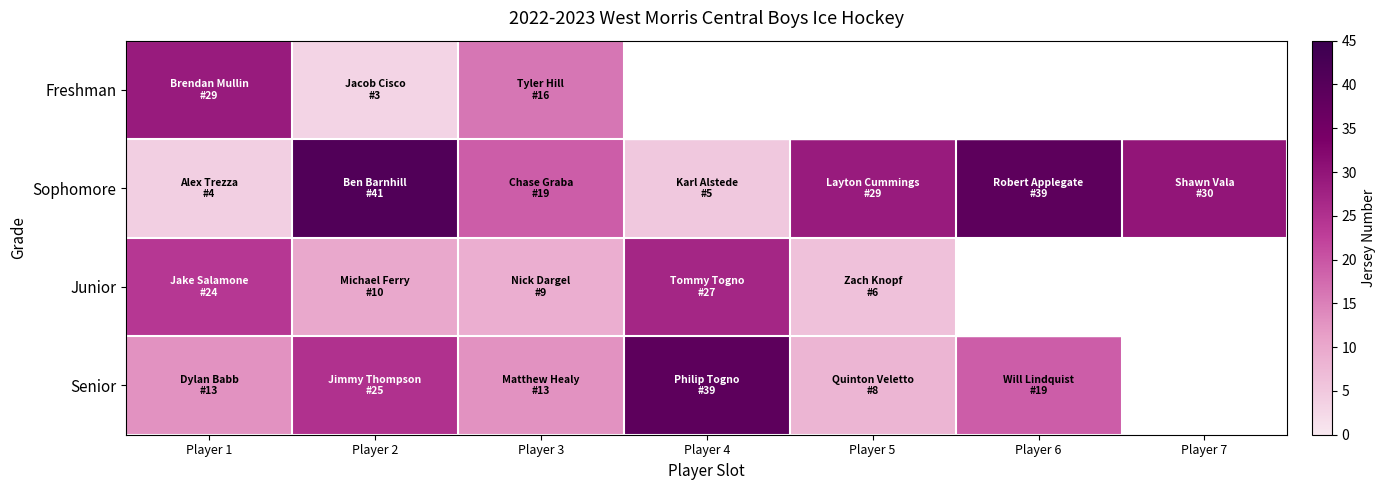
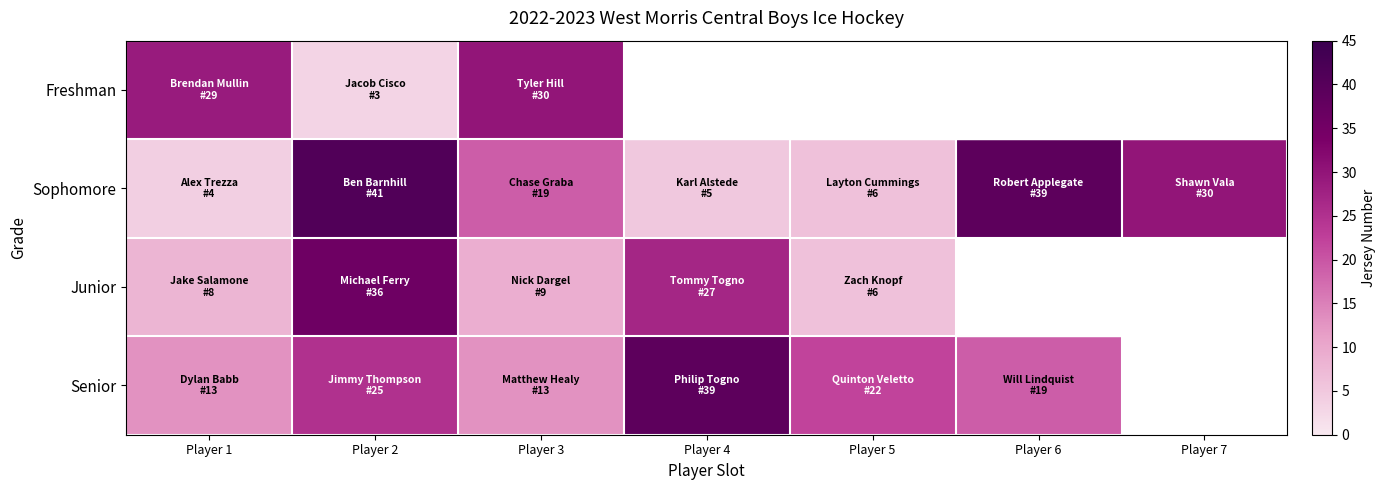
  {
    "Freshman": {
      "Player 1": 29,
      "Player 2": 3,
-     "Player 3": 16
+     "Player 3": 30
    },
    "Sophomore": {
      "Player 1": 4,
      "Player 2": 41,
      "Player 3": 19,
      "Player 4": 5,
-     "Player 5": 29,
+     "Player 5": 6,
      "Player 6": 39,
      "Player 7": 30
    },
    "Junior": {
-     "Player 1": 24,
-     "Player 2": 10,
+     "Player 1": 8,
+     "Player 2": 36,
      "Player 3": 9,
      "Player 4": 27,
      "Player 5": 6
    },
    "Senior": {
      "Player 1": 13,
      "Player 2": 25,
      "Player 3": 13,
      "Player 4": 39,
-     "Player 5": 8,
+     "Player 5": 22,
      "Player 6": 19
    }
  }
